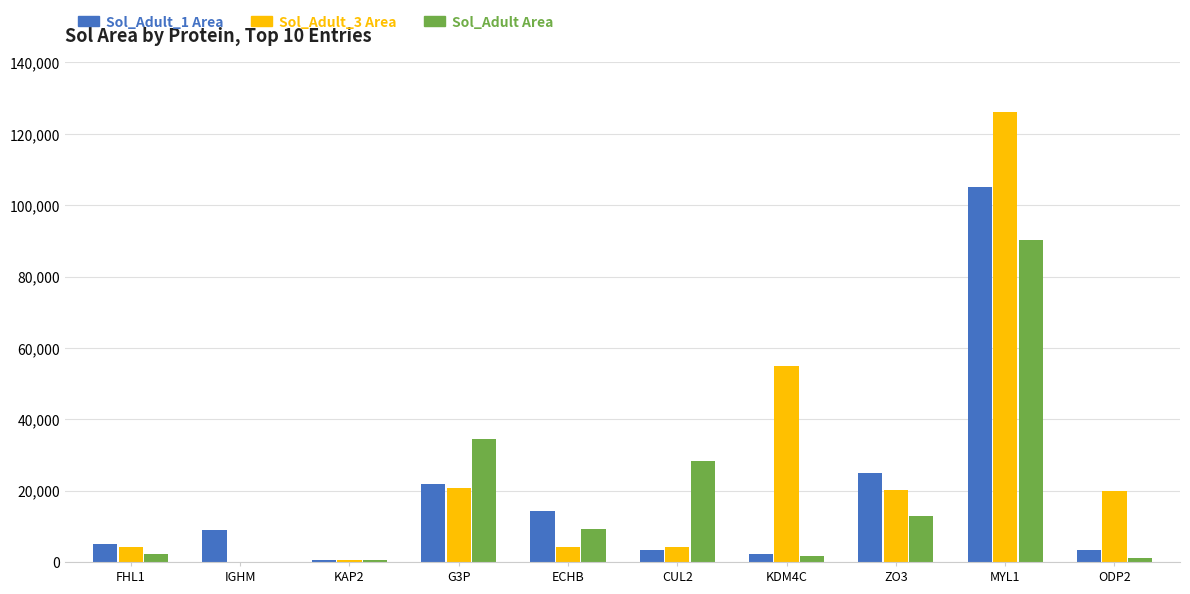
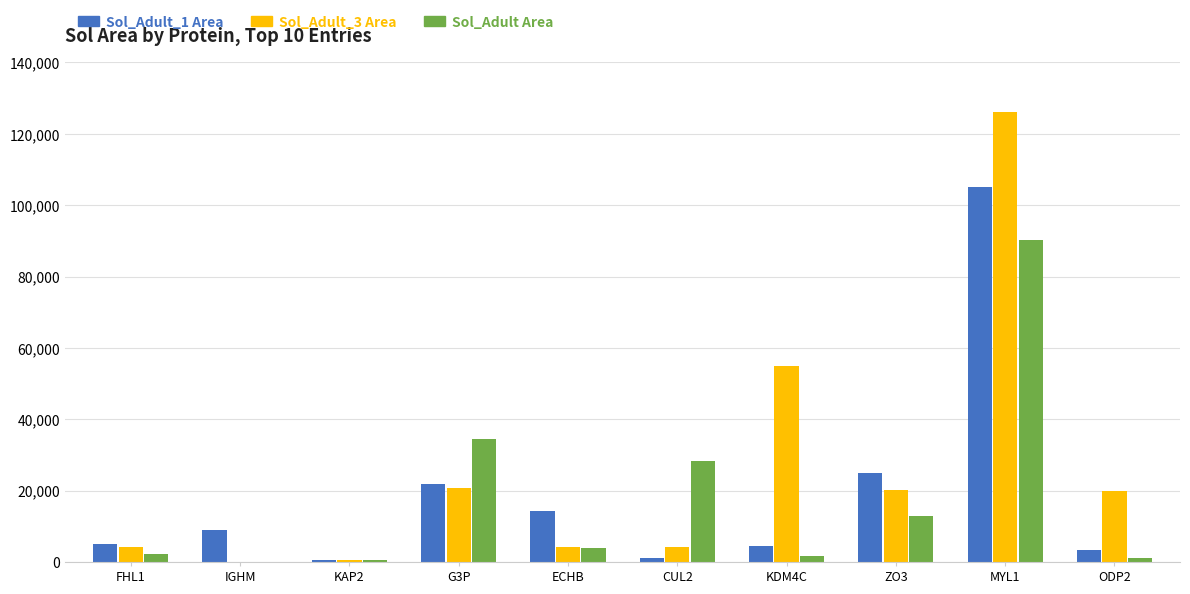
  {
    "Sol_Adult_1 Area": {
      "FHL1": "5,000",
      "IGHM": "9,000",
      "G3P": "22,000",
      "ECHB": "14,000",
-     "CUL2": "3,000",
-     "KDM4C": "2,000",
+     "CUL2": "1,000",
+     "KDM4C": "5,000",
      "ZO3": "25,000",
      "MYL1": "105,000",
      "ODP2": "3,000"
    },
    "Sol_Adult_3 Area": {
      "FHL1": "4,000",
      "G3P": "21,000",
      "ECHB": "4,000",
      "CUL2": "4,000",
      "KDM4C": "55,000",
      "ZO3": "20,000",
      "MYL1": "126,000",
      "ODP2": "20,000"
    },
    "Sol_Adult Area": {
      "FHL1": "2,000",
      "G3P": "35,000",
-     "ECHB": "9,000",
+     "ECHB": "4,000",
      "CUL2": "28,000",
      "KDM4C": "2,000",
      "ZO3": "13,000",
      "MYL1": "90,000",
      "ODP2": "1,000"
    }
  }
